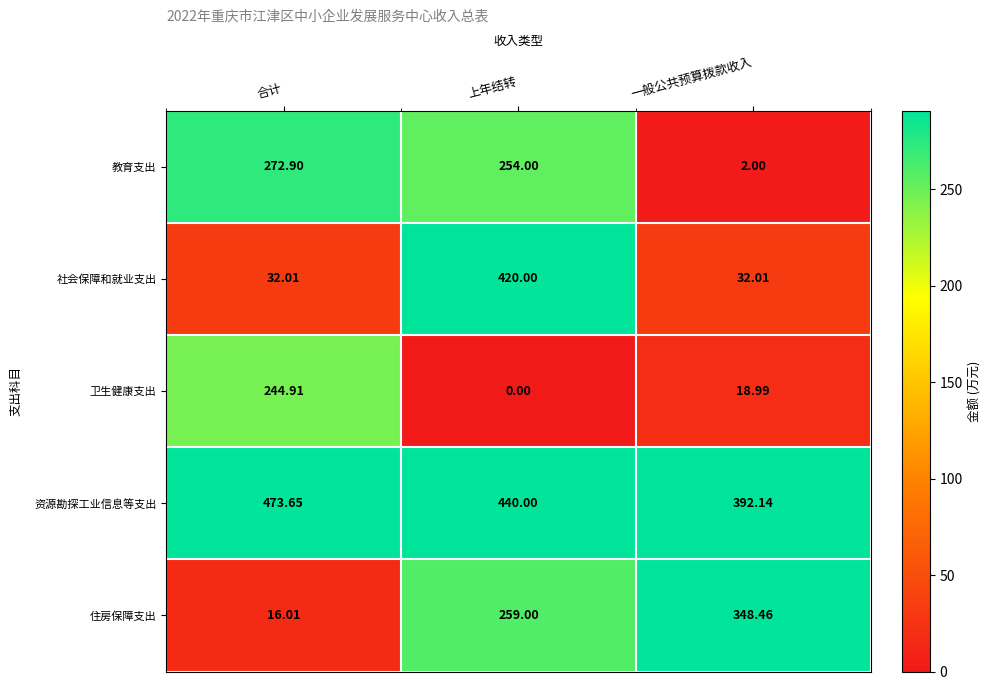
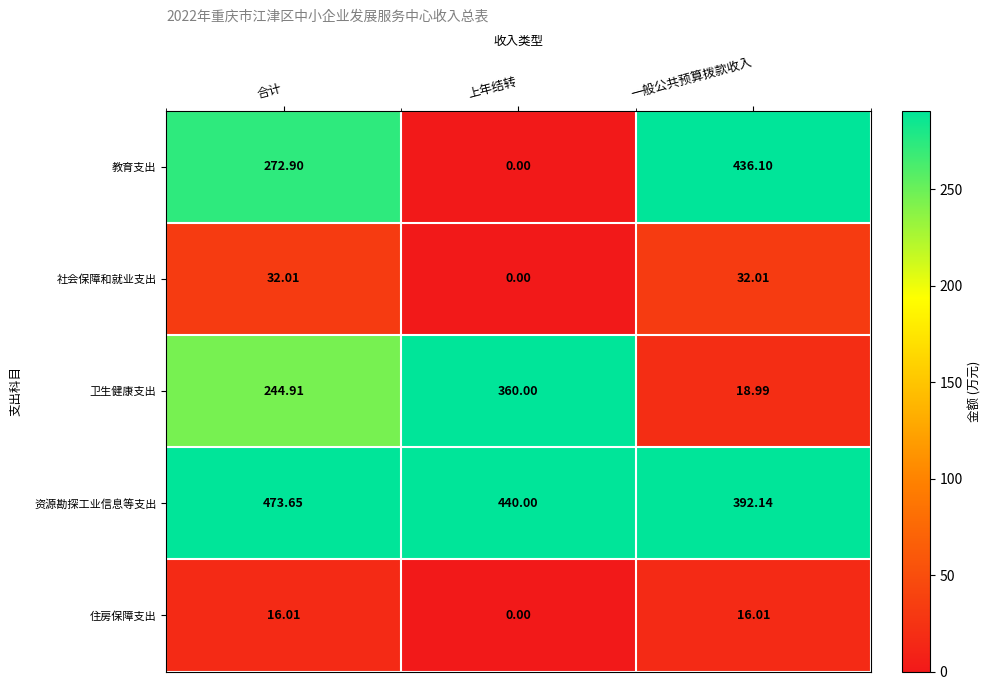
  {
    "教育支出": {
      "合计": 272.90,
-     "上年结转": 254.00,
-     "一般公共预算拨款收入": 2.00
+     "上年结转": 0.00,
+     "一般公共预算拨款收入": 436.10
    },
    "社会保障和就业支出": {
      "合计": 32.01,
-     "上年结转": 420.00,
+     "上年结转": 0.00,
      "一般公共预算拨款收入": 32.01
    },
    "卫生健康支出": {
      "合计": 244.91,
-     "上年结转": 0.00,
+     "上年结转": 360.00,
      "一般公共预算拨款收入": 18.99
    },
    "资源勘探工业信息等支出": {
      "合计": 473.65,
      "上年结转": 440.00,
      "一般公共预算拨款收入": 392.14
    },
    "住房保障支出": {
      "合计": 16.01,
-     "上年结转": 259.00,
-     "一般公共预算拨款收入": 348.46
+     "上年结转": 0.00,
+     "一般公共预算拨款收入": 16.01
    }
  }
